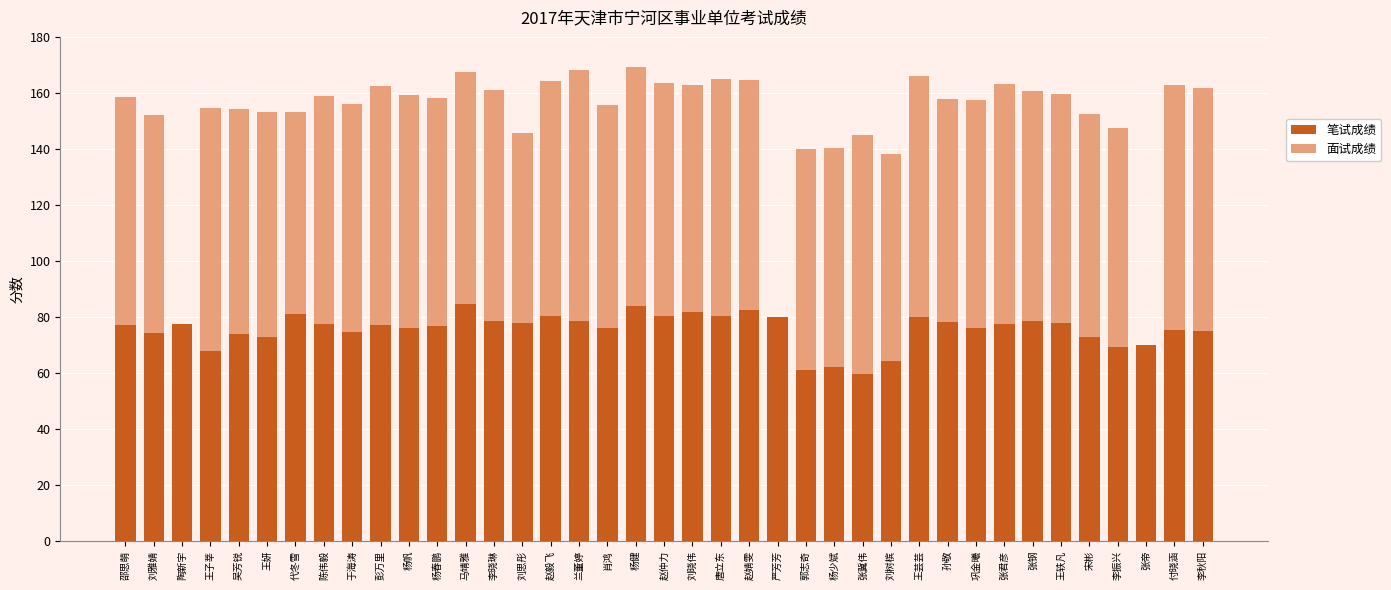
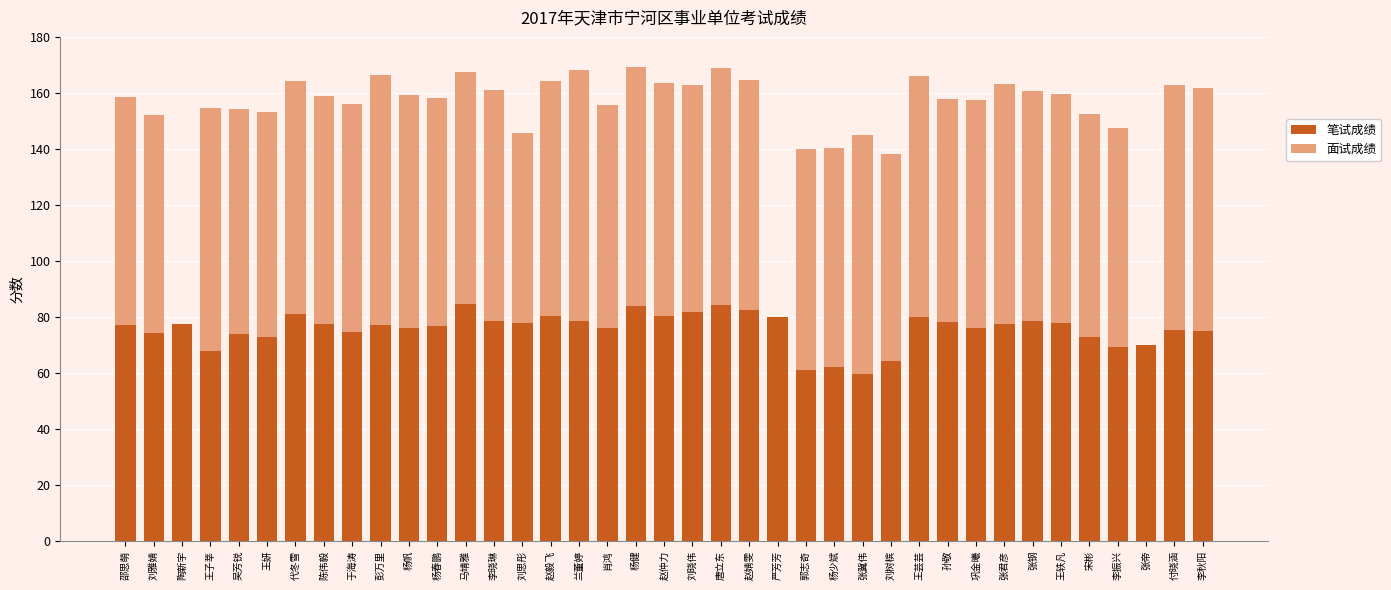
  {
    "笔试成绩": {
      "邵思萌": 77,
      "刘雅婧": 74,
      "陶新宇": 78,
      "王子莘": 68,
      "吴芳锐": 74,
      "王妍": 73,
      "代冬雪": 81,
      "陈伟毅": 78,
      "于海涛": 75,
      "彭万里": 77,
      "杨帆": 76,
      "杨春鹏": 77,
      "马靖雅": 85,
      "李晓琳": 78,
      "刘思彤": 78,
      "赵毅飞": 80,
      "兰董婷": 79,
      "肖鸿": 76,
      "杨健": 84,
      "赵仲力": 81,
      "刘晓伟": 82,
-     "唐立东": 80,
+     "唐立东": 84,
      "赵婧雯": 83,
      "严芳芳": 80,
      "郭志奇": 61,
      "杨少斌": 62,
      "张冀伟": 60,
      "刘树槟": 64,
      "王芸芸": 80,
      "孙敬": 78,
      "巩金曦": 76,
      "张君彦": 78,
      "张钢": 79,
      "王轶凡": 78,
      "宋彬": 73,
      "李振兴": 69,
      "张帝": 70,
      "付晓涵": 75,
      "李秋阳": 75
    },
    "面试成绩": {
      "邵思萌": 81,
      "刘雅婧": 78,
      "陶新宇": 0,
      "王子莘": 87,
      "吴芳锐": 80,
      "王妍": 80,
-     "代冬雪": 72,
+     "代冬雪": 83,
      "陈伟毅": 81,
      "于海涛": 81,
-     "彭万里": 85,
+     "彭万里": 89,
      "杨帆": 83,
      "杨春鹏": 81,
      "马靖雅": 83,
      "李晓琳": 83,
      "刘思彤": 68,
      "赵毅飞": 84,
      "兰董婷": 90,
      "肖鸿": 80,
      "杨健": 86,
      "赵仲力": 83,
      "刘晓伟": 81,
      "唐立东": 85,
      "赵婧雯": 82,
      "严芳芳": 0,
      "郭志奇": 79,
      "杨少斌": 78,
      "张冀伟": 85,
      "刘树槟": 74,
      "王芸芸": 86,
      "孙敬": 80,
      "巩金曦": 81,
      "张君彦": 86,
      "张钢": 82,
      "王轶凡": 82,
      "宋彬": 80,
      "李振兴": 78,
      "张帝": 0,
      "付晓涵": 87,
      "李秋阳": 87
    }
  }
